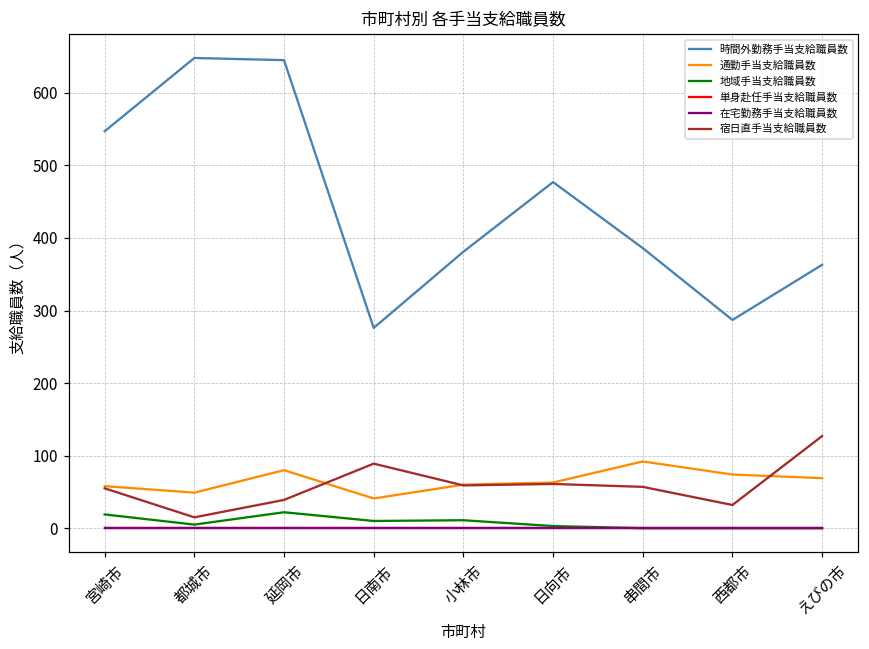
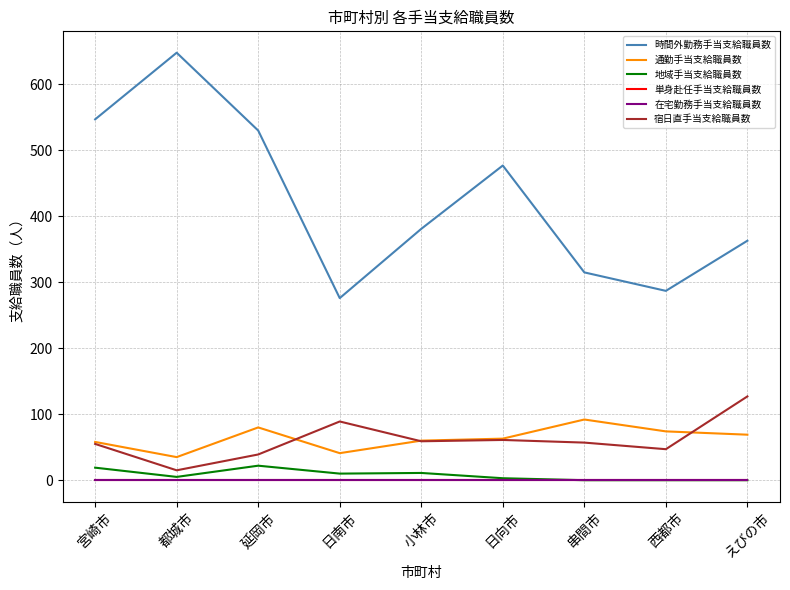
  {
    "時間外勤務手当支給職員数": {
      "宮崎市": 550,
      "都城市": 650,
-     "延岡市": 650,
+     "延岡市": 530,
      "日南市": 280,
      "小林市": 380,
      "日向市": 480,
-     "串間市": 390,
+     "串間市": 320,
      "西都市": 290,
      "えびの市": 360
    },
    "通勤手当支給職員数": {
-     "都城市": 50,
+     "都城市": 40,
      "延岡市": 80,
      "日南市": 40,
      "串間市": 90,
      "西都市": 70,
      "えびの市": 70
    },
    "地域手当支給職員数": {
      "宮崎市": 20,
      "都城市": 10,
      "延岡市": 20,
      "日南市": 10,
      "小林市": 10
    },
    "在宅勤務手当支給職員数": {
      "宮崎市": 0,
      "都城市": 0,
      "延岡市": 0,
      "日南市": 0,
      "小林市": 0
    },
    "宿日直手当支給職員数": {
      "都城市": 20,
      "延岡市": 40,
      "日南市": 90,
      "串間市": 60,
-     "西都市": 30,
+     "西都市": 50,
      "えびの市": 130
    }
  }
